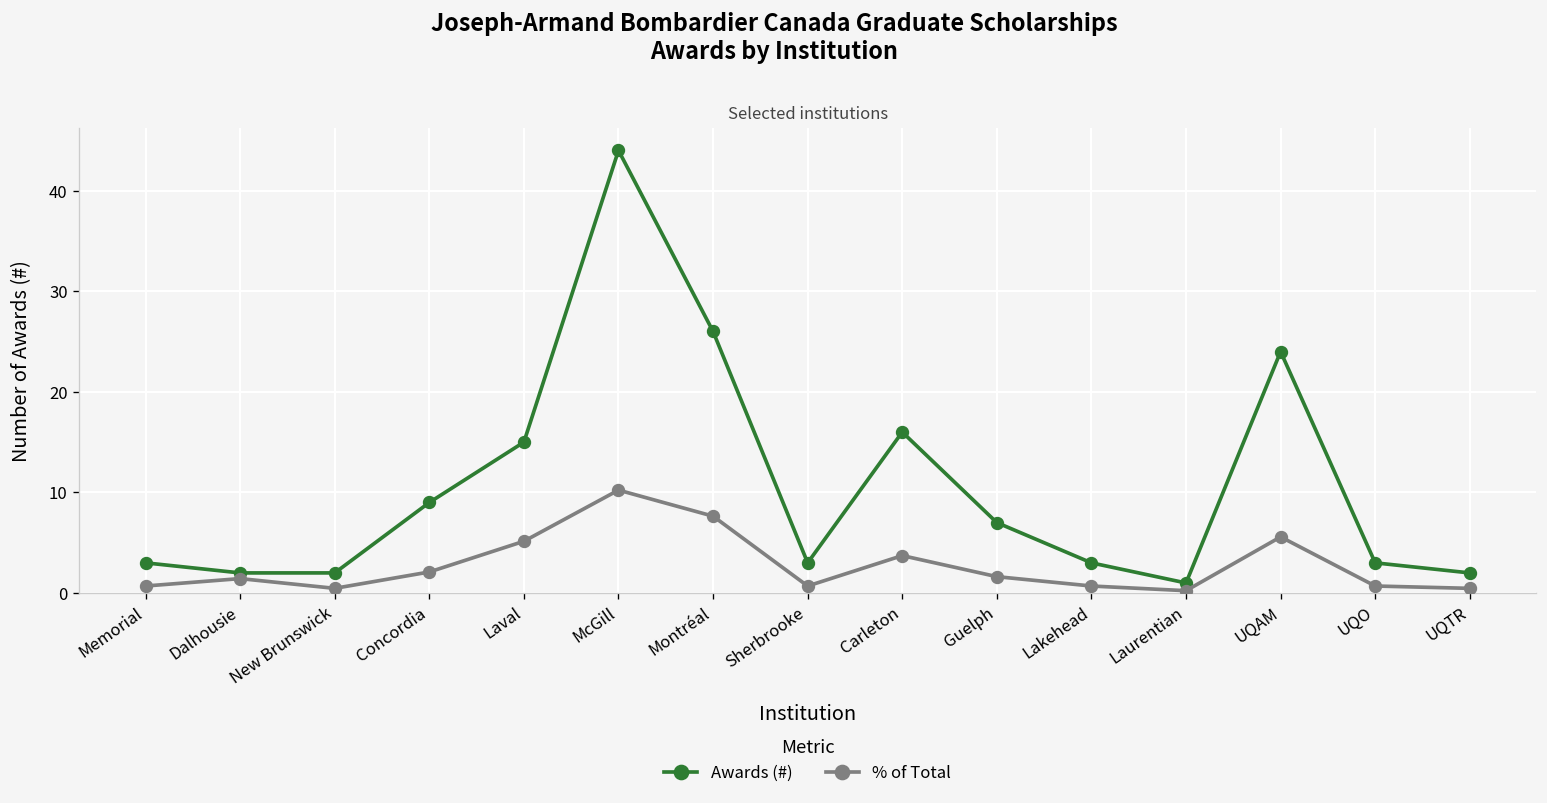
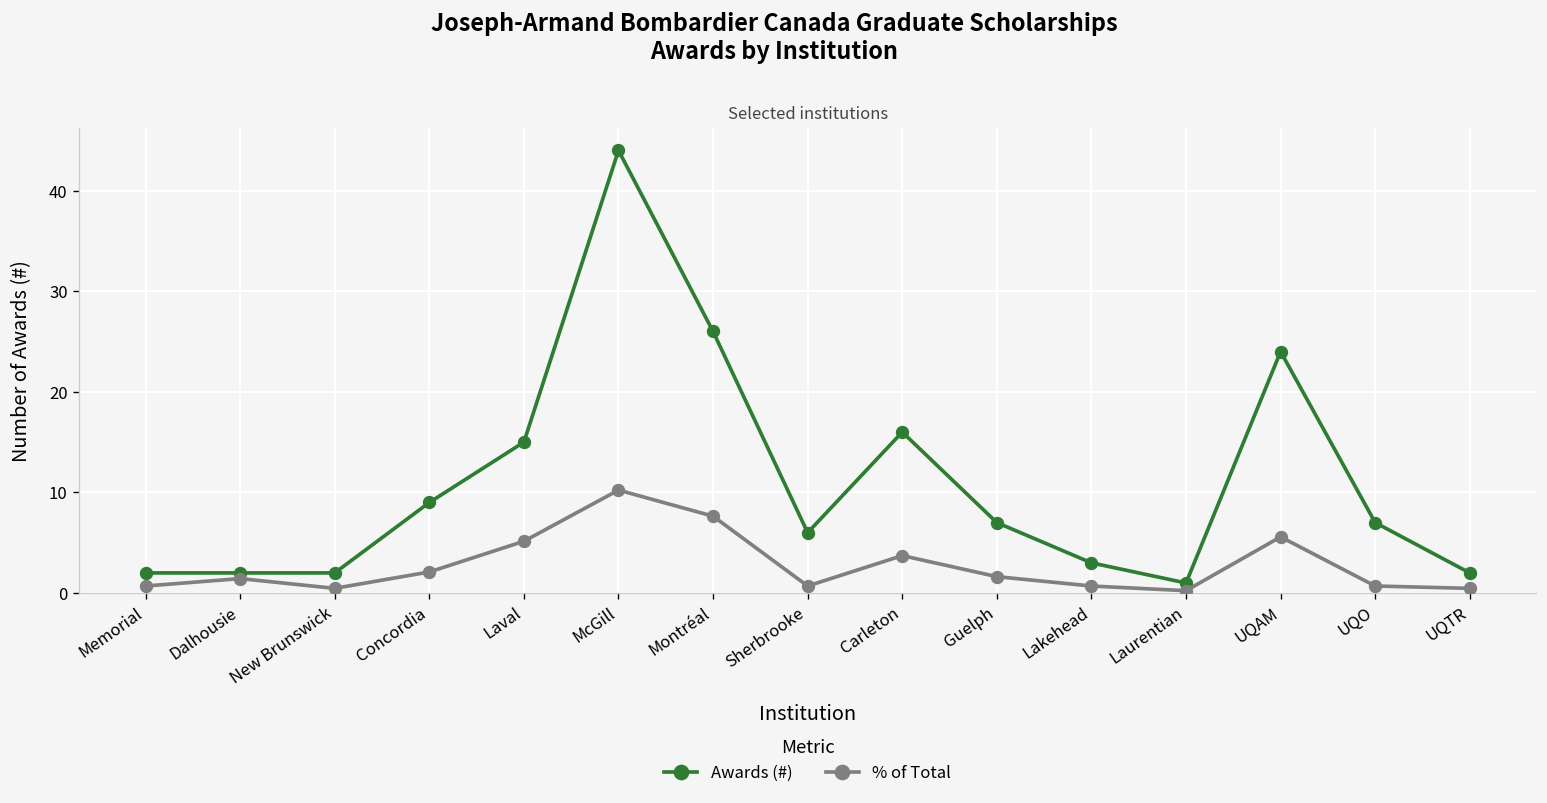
  {
    "Awards (#)": {
-     "Memorial": 3,
+     "Memorial": 2,
      "Dalhousie": 2,
      "New Brunswick": 2,
      "Concordia": 9,
      "Laval": 15,
      "McGill": 44,
      "Montréal": 26,
-     "Sherbrooke": 3,
+     "Sherbrooke": 6,
      "Carleton": 16,
      "Guelph": 7,
      "Lakehead": 3,
      "Laurentian": 1,
      "UQAM": 24,
-     "UQO": 3,
+     "UQO": 7,
      "UQTR": 2
    },
    "% of Total": {
      "Memorial": 1,
      "Dalhousie": 1,
      "New Brunswick": 0,
      "Concordia": 2,
      "Laval": 5,
      "McGill": 10,
      "Montréal": 8,
      "Sherbrooke": 1,
      "Carleton": 4,
      "Guelph": 2,
      "Lakehead": 1,
      "Laurentian": 0,
      "UQAM": 6,
      "UQO": 1,
      "UQTR": 0
    }
  }
